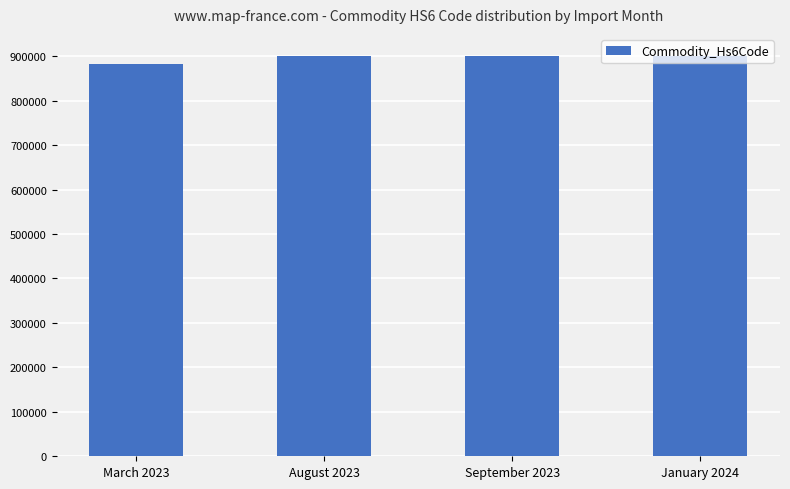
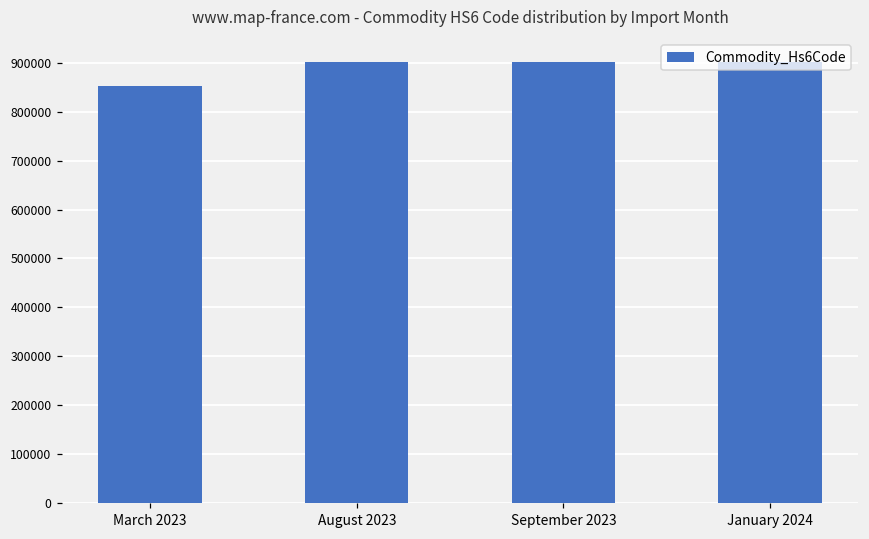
  {
-   "March 2023": 880000,
+   "March 2023": 850000,
    "August 2023": 900000,
    "September 2023": 900000
  }
